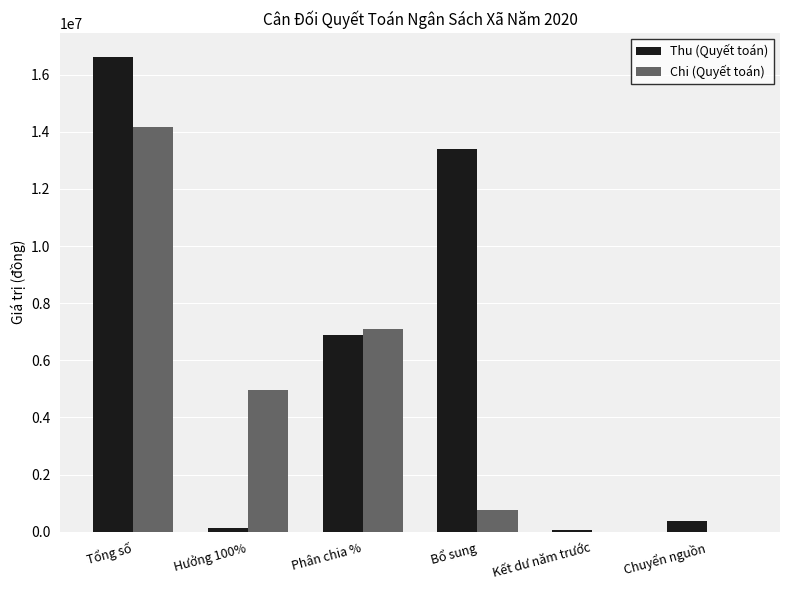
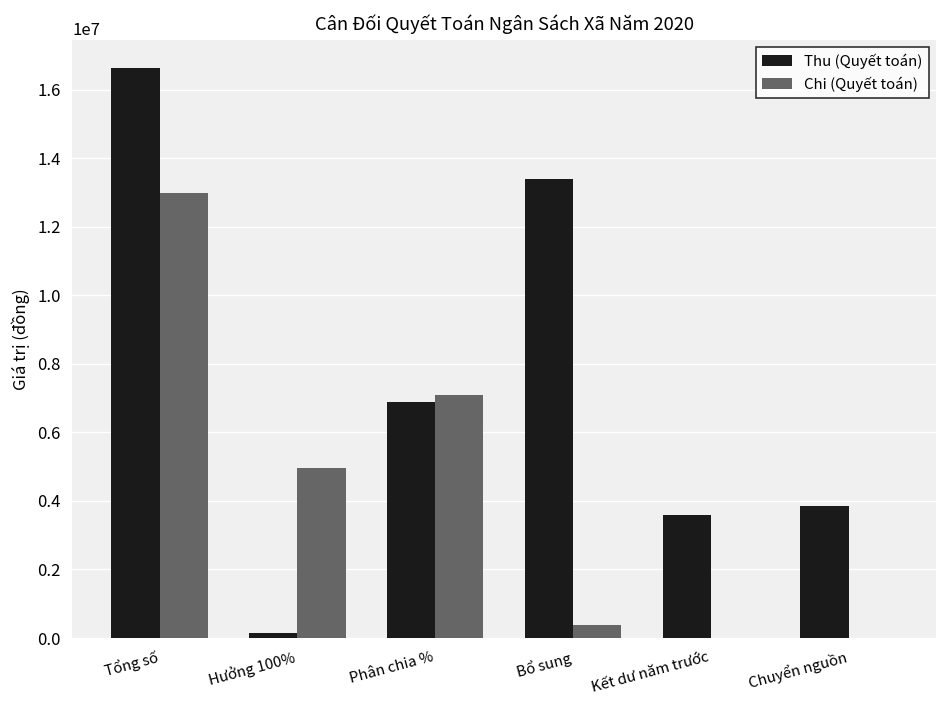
  {
    "Thu (Quyết toán)": {
      "Tổng số": 16600000,
      "Hưởng 100%": 100000,
      "Phân chia %": 6900000,
      "Bổ sung": 13400000,
-     "Kết dư năm trước": 100000,
-     "Chuyển nguồn": 400000
+     "Kết dư năm trước": 3600000,
+     "Chuyển nguồn": 3800000
    },
    "Chi (Quyết toán)": {
-     "Tổng số": 14200000,
+     "Tổng số": 13000000,
      "Hưởng 100%": 4900000,
      "Phân chia %": 7100000,
-     "Bổ sung": 800000,
+     "Bổ sung": 400000,
      "Kết dư năm trước": 0,
      "Chuyển nguồn": 0
    }
  }
